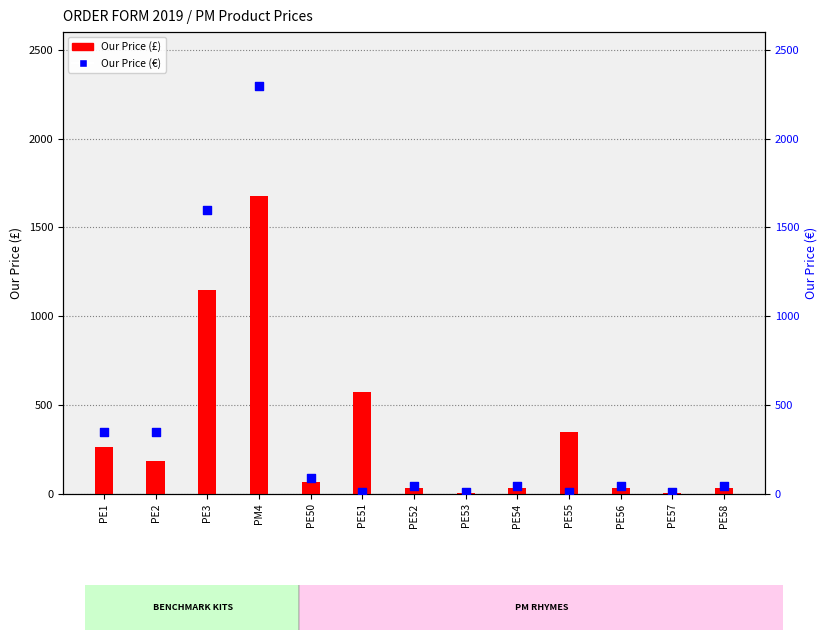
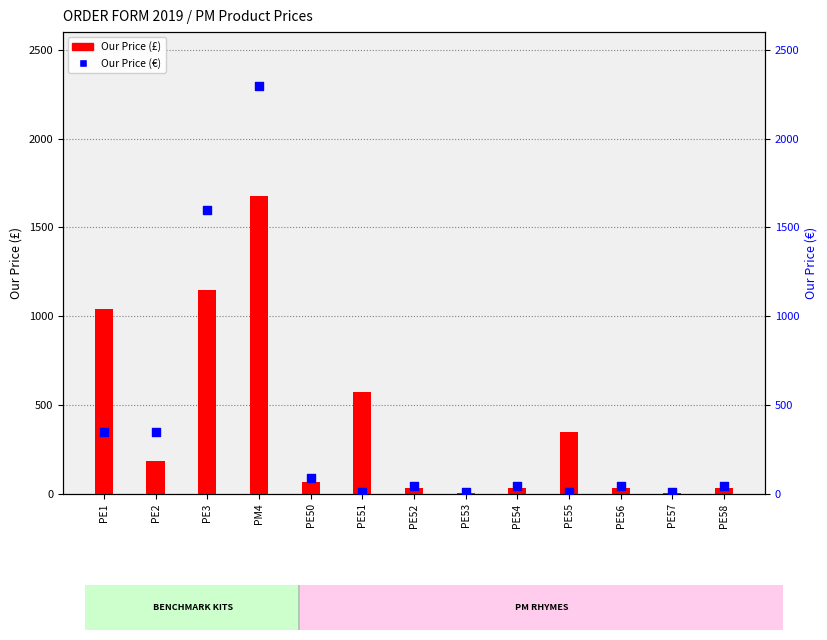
  {
    "Our Price (£)": {
-     "PE1": 260,
+     "PE1": 1040,
      "PE2": 190,
      "PE3": 1150,
      "PM4": 1680,
      "PE50": 70,
      "PE51": 570,
      "PE52": 30,
      "PE54": 30,
      "PE55": 350,
      "PE56": 30,
      "PE58": 30
    }
  }
